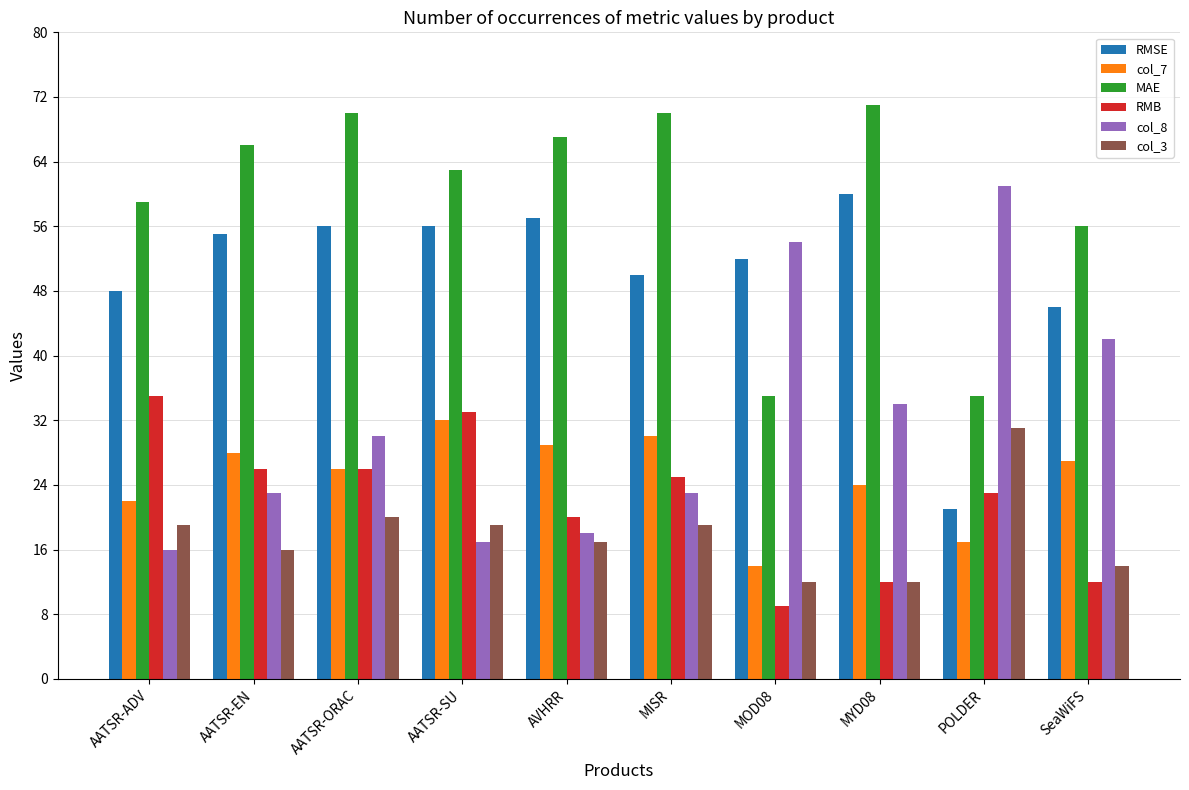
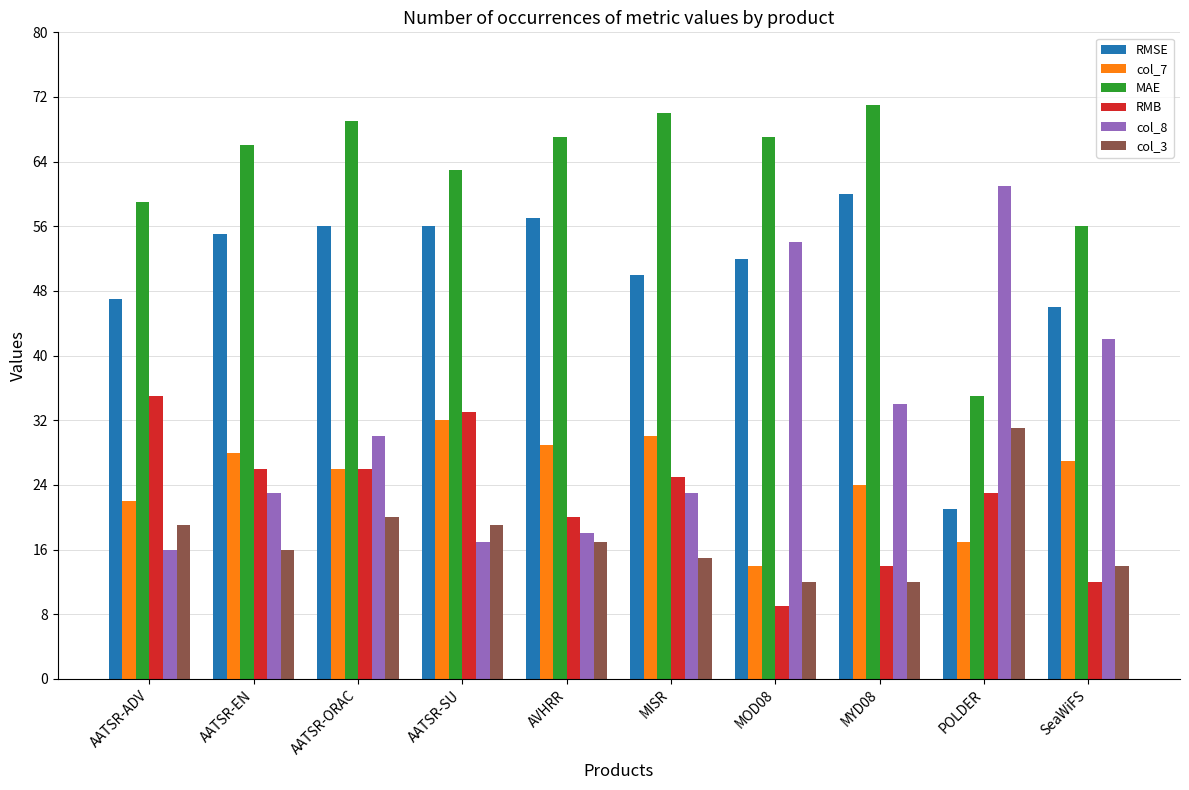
  {
    "RMSE": {
-     "AATSR-ADV": 48,
+     "AATSR-ADV": 47,
      "AATSR-EN": 55,
      "AATSR-ORAC": 56,
      "AATSR-SU": 56,
      "AVHRR": 57,
      "MISR": 50,
      "MOD08": 52,
      "MYD08": 60,
      "POLDER": 21,
      "SeaWiFS": 46
    },
    "col_7": {
      "AATSR-ADV": 22,
      "AATSR-EN": 28,
      "AATSR-ORAC": 26,
      "AATSR-SU": 32,
      "AVHRR": 29,
      "MISR": 30,
      "MOD08": 14,
      "MYD08": 24,
      "POLDER": 17,
      "SeaWiFS": 27
    },
    "MAE": {
      "AATSR-ADV": 59,
      "AATSR-EN": 66,
-     "AATSR-ORAC": 70,
+     "AATSR-ORAC": 69,
      "AATSR-SU": 63,
      "AVHRR": 67,
      "MISR": 70,
-     "MOD08": 35,
+     "MOD08": 67,
      "MYD08": 71,
      "POLDER": 35,
      "SeaWiFS": 56
    },
    "RMB": {
      "AATSR-ADV": 35,
      "AATSR-EN": 26,
      "AATSR-ORAC": 26,
      "AATSR-SU": 33,
      "AVHRR": 20,
      "MISR": 25,
      "MOD08": 9,
-     "MYD08": 12,
+     "MYD08": 14,
      "POLDER": 23,
      "SeaWiFS": 12
    },
    "col_8": {
      "AATSR-ADV": 16,
      "AATSR-EN": 23,
      "AATSR-ORAC": 30,
      "AATSR-SU": 17,
      "AVHRR": 18,
      "MISR": 23,
      "MOD08": 54,
      "MYD08": 34,
      "POLDER": 61,
      "SeaWiFS": 42
    },
    "col_3": {
      "AATSR-ADV": 19,
      "AATSR-EN": 16,
      "AATSR-ORAC": 20,
      "AATSR-SU": 19,
      "AVHRR": 17,
-     "MISR": 19,
+     "MISR": 15,
      "MOD08": 12,
      "MYD08": 12,
      "POLDER": 31,
      "SeaWiFS": 14
    }
  }
